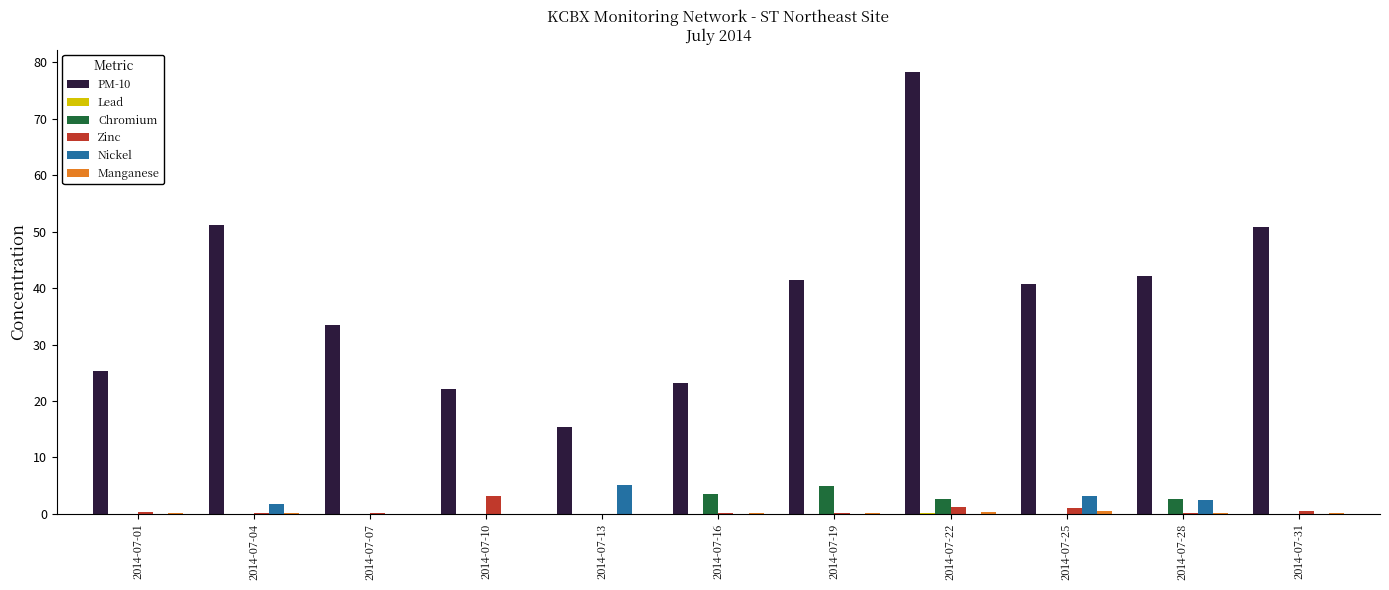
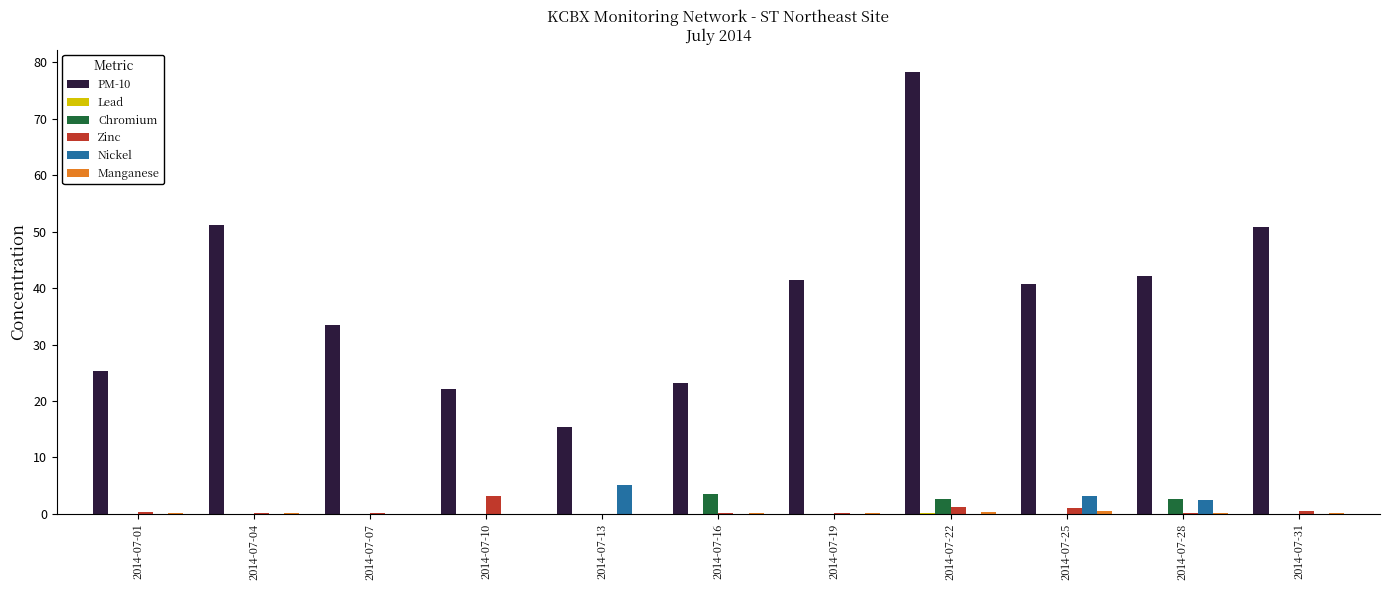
  {
    "PM-10": {
      "2014-07-01": 25,
      "2014-07-04": 51,
      "2014-07-07": 34,
      "2014-07-10": 22,
      "2014-07-13": 15,
      "2014-07-16": 23,
      "2014-07-19": 41,
      "2014-07-22": 78,
      "2014-07-25": 41,
      "2014-07-28": 42,
      "2014-07-31": 51
    },
    "Chromium": {
      "2014-07-16": 3,
-     "2014-07-19": 5,
+     "2014-07-19": 0,
      "2014-07-22": 3,
      "2014-07-28": 3
    },
    "Zinc": {
      "2014-07-10": 3,
      "2014-07-22": 1,
      "2014-07-25": 1
    },
    "Nickel": {
-     "2014-07-04": 2,
+     "2014-07-04": 0,
      "2014-07-13": 5,
      "2014-07-25": 3,
      "2014-07-28": 2
    }
  }
